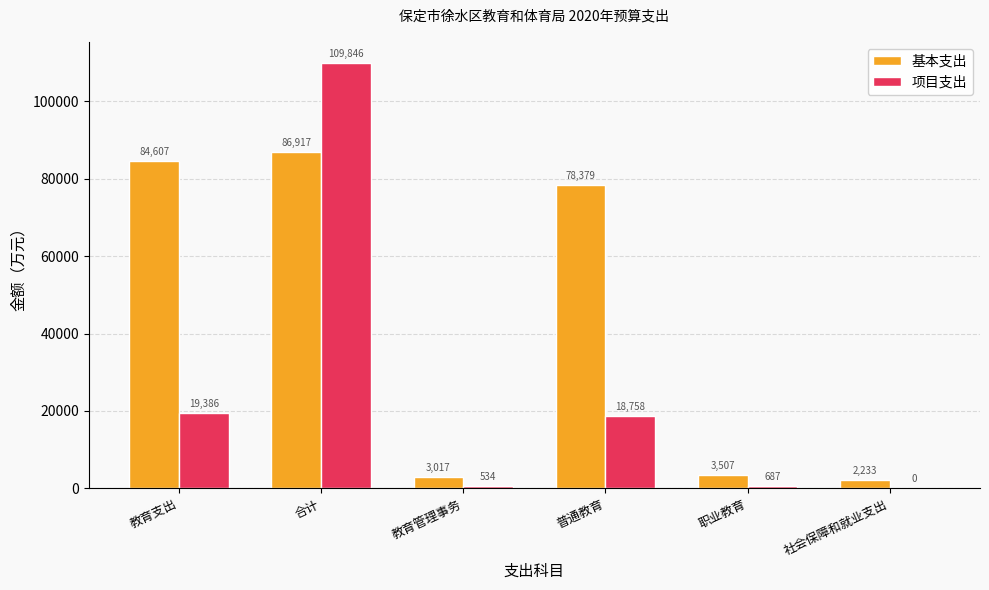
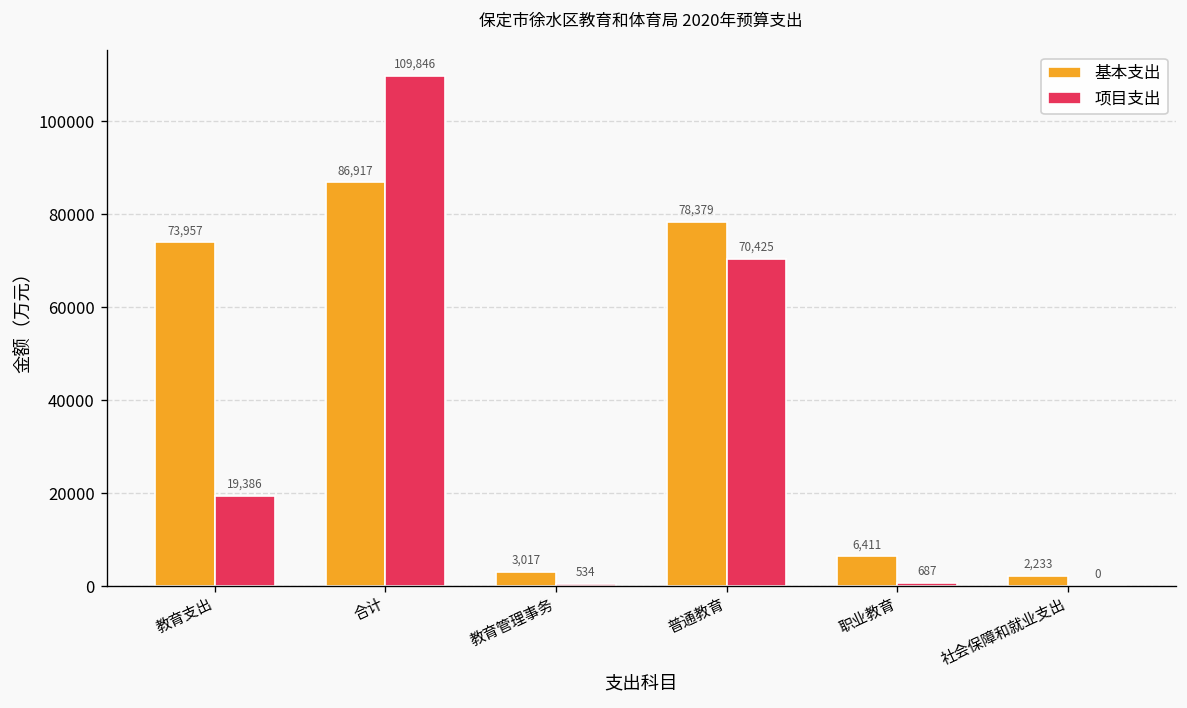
  {
    "基本支出": {
-     "教育支出": "84,607",
+     "教育支出": "73,957",
      "合计": "86,917",
      "教育管理事务": "3,017",
      "普通教育": "78,379",
-     "职业教育": "3,507",
+     "职业教育": "6,411",
      "社会保障和就业支出": "2,233"
    },
    "项目支出": {
      "教育支出": "19,386",
      "合计": "109,846",
      "教育管理事务": "534",
-     "普通教育": "18,758",
+     "普通教育": "70,425",
      "职业教育": "687",
      "社会保障和就业支出": "0"
    }
  }
